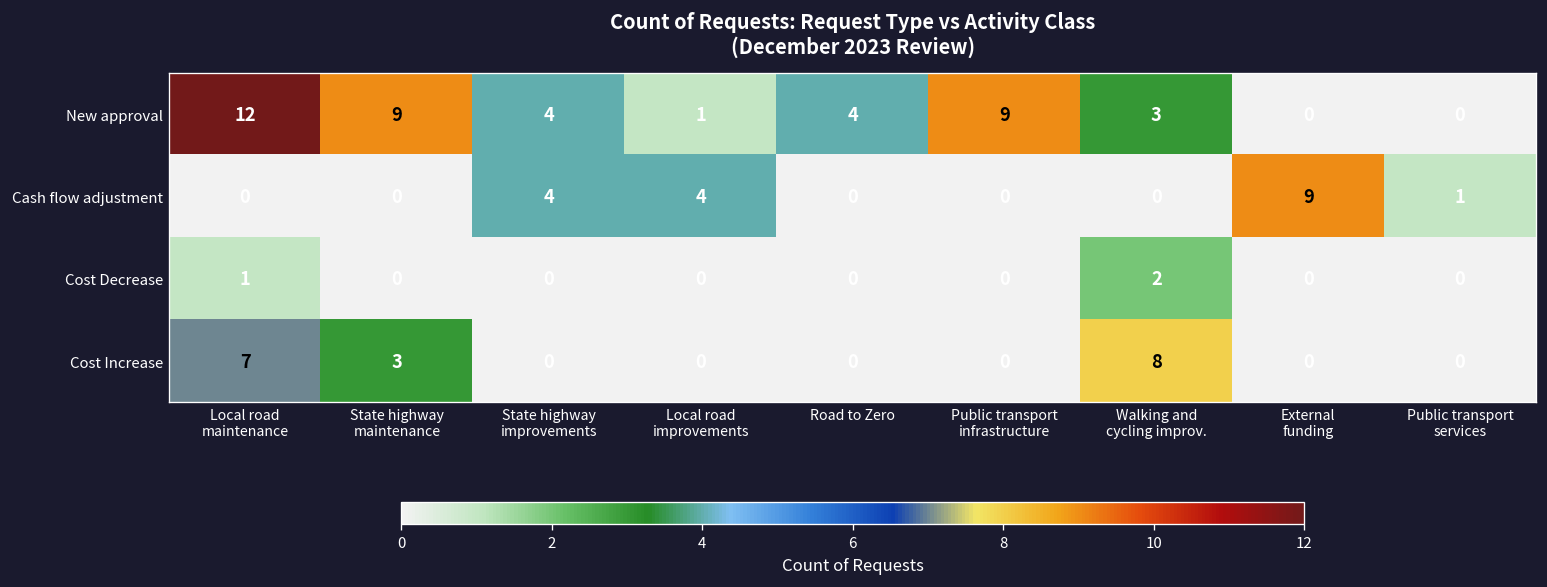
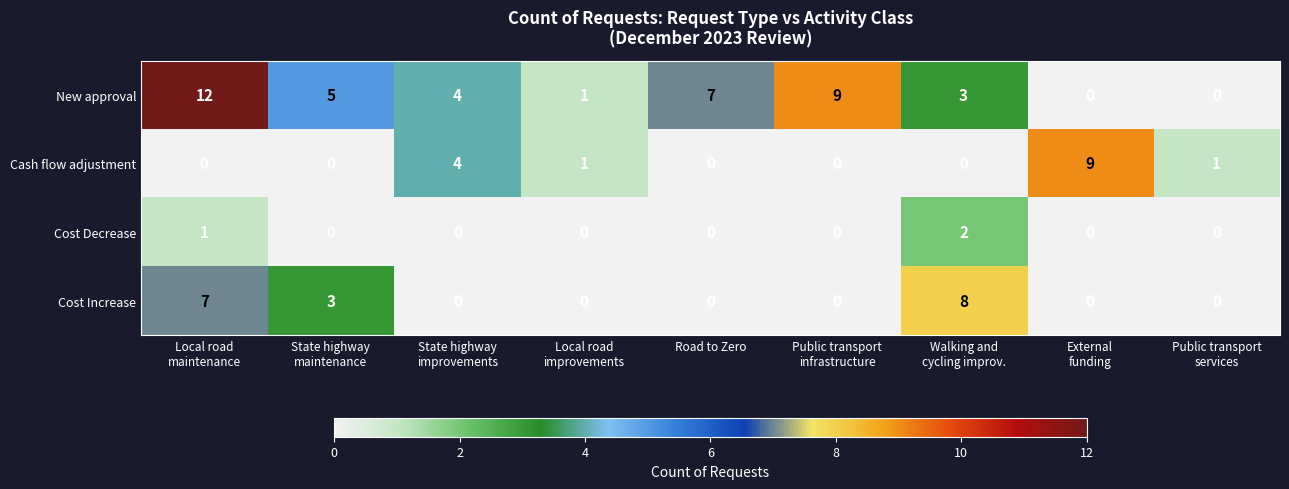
  {
    "New approval": {
      "Local road maintenance": 12,
-     "State highway maintenance": 9,
+     "State highway maintenance": 5,
      "State highway improvements": 4,
      "Local road improvements": 1,
-     "Road to Zero": 4,
+     "Road to Zero": 7,
      "Public transport infrastructure": 9,
      "Walking and cycling improv.": 3
    },
    "Cash flow adjustment": {
      "State highway improvements": 4,
-     "Local road improvements": 4,
+     "Local road improvements": 1,
      "External funding": 9,
      "Public transport services": 1
    },
    "Cost Decrease": {
      "Local road maintenance": 1,
      "Walking and cycling improv.": 2
    },
    "Cost Increase": {
      "Local road maintenance": 7,
      "State highway maintenance": 3,
      "Walking and cycling improv.": 8
    }
  }
